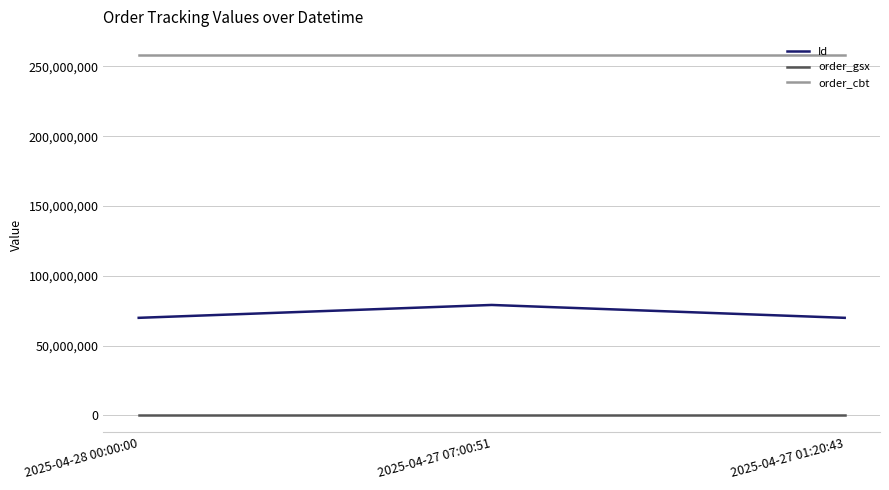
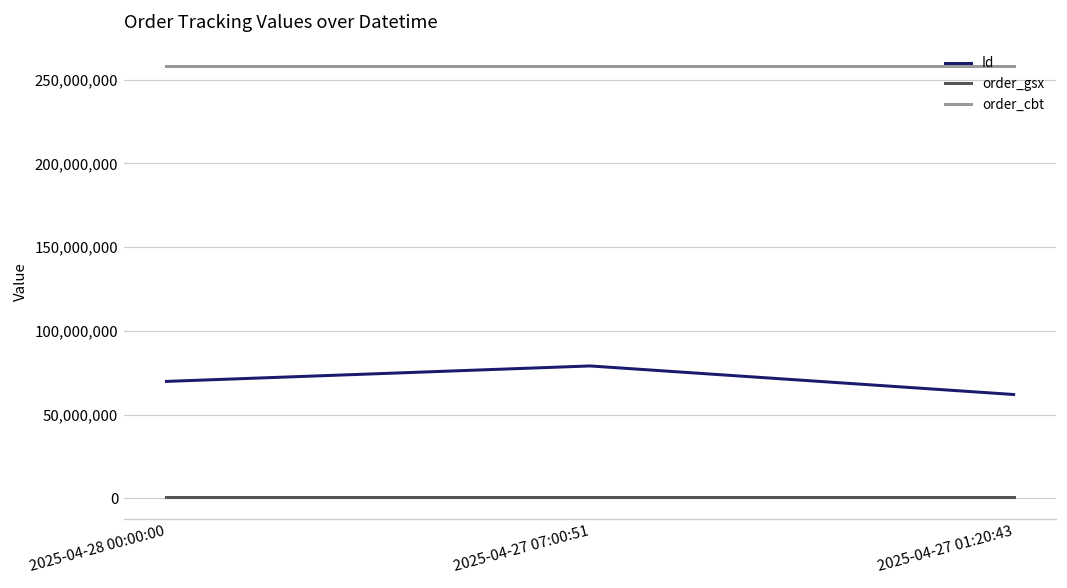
  {
    "Id": {
      "2025-04-28 00:00:00": "70,000,000",
      "2025-04-27 07:00:51": "79,000,000",
-     "2025-04-27 01:20:43": "70,000,000"
+     "2025-04-27 01:20:43": "62,000,000"
    },
    "order_gsx": {
      "2025-04-28 00:00:00": "1,000,000",
      "2025-04-27 07:00:51": "1,000,000",
      "2025-04-27 01:20:43": "1,000,000"
    },
    "order_cbt": {
      "2025-04-28 00:00:00": "258,000,000",
      "2025-04-27 07:00:51": "258,000,000",
      "2025-04-27 01:20:43": "258,000,000"
    }
  }
